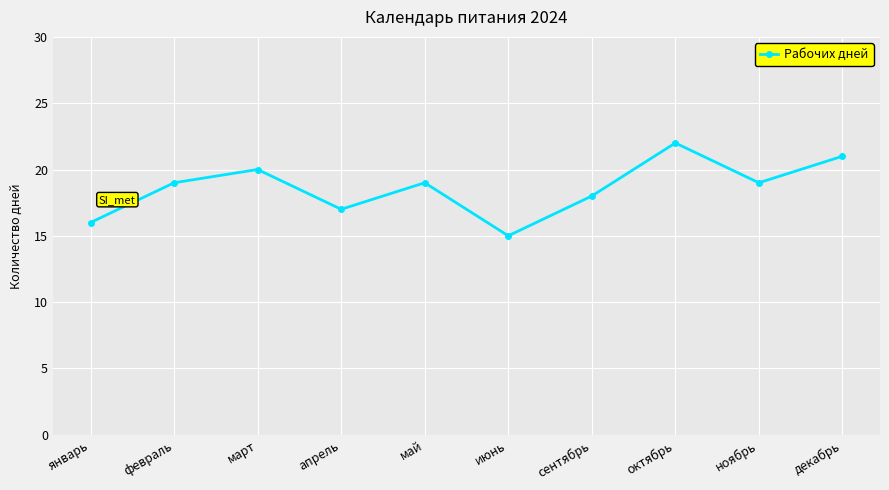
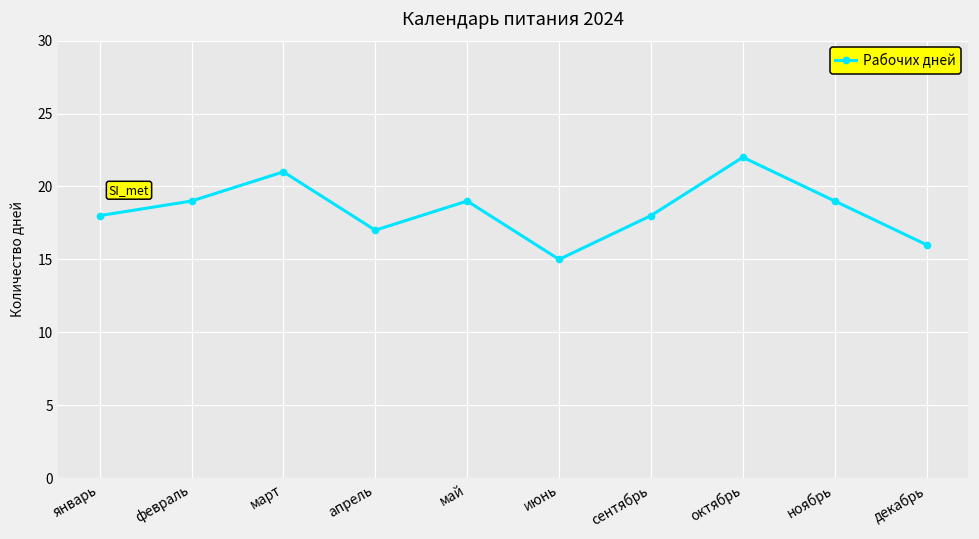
  {
-   "январь": 16,
+   "январь": 18,
    "февраль": 19,
-   "март": 20,
+   "март": 21,
    "апрель": 17,
    "май": 19,
    "июнь": 15,
    "сентябрь": 18,
    "октябрь": 22,
    "ноябрь": 19,
-   "декабрь": 21
+   "декабрь": 16
  }
